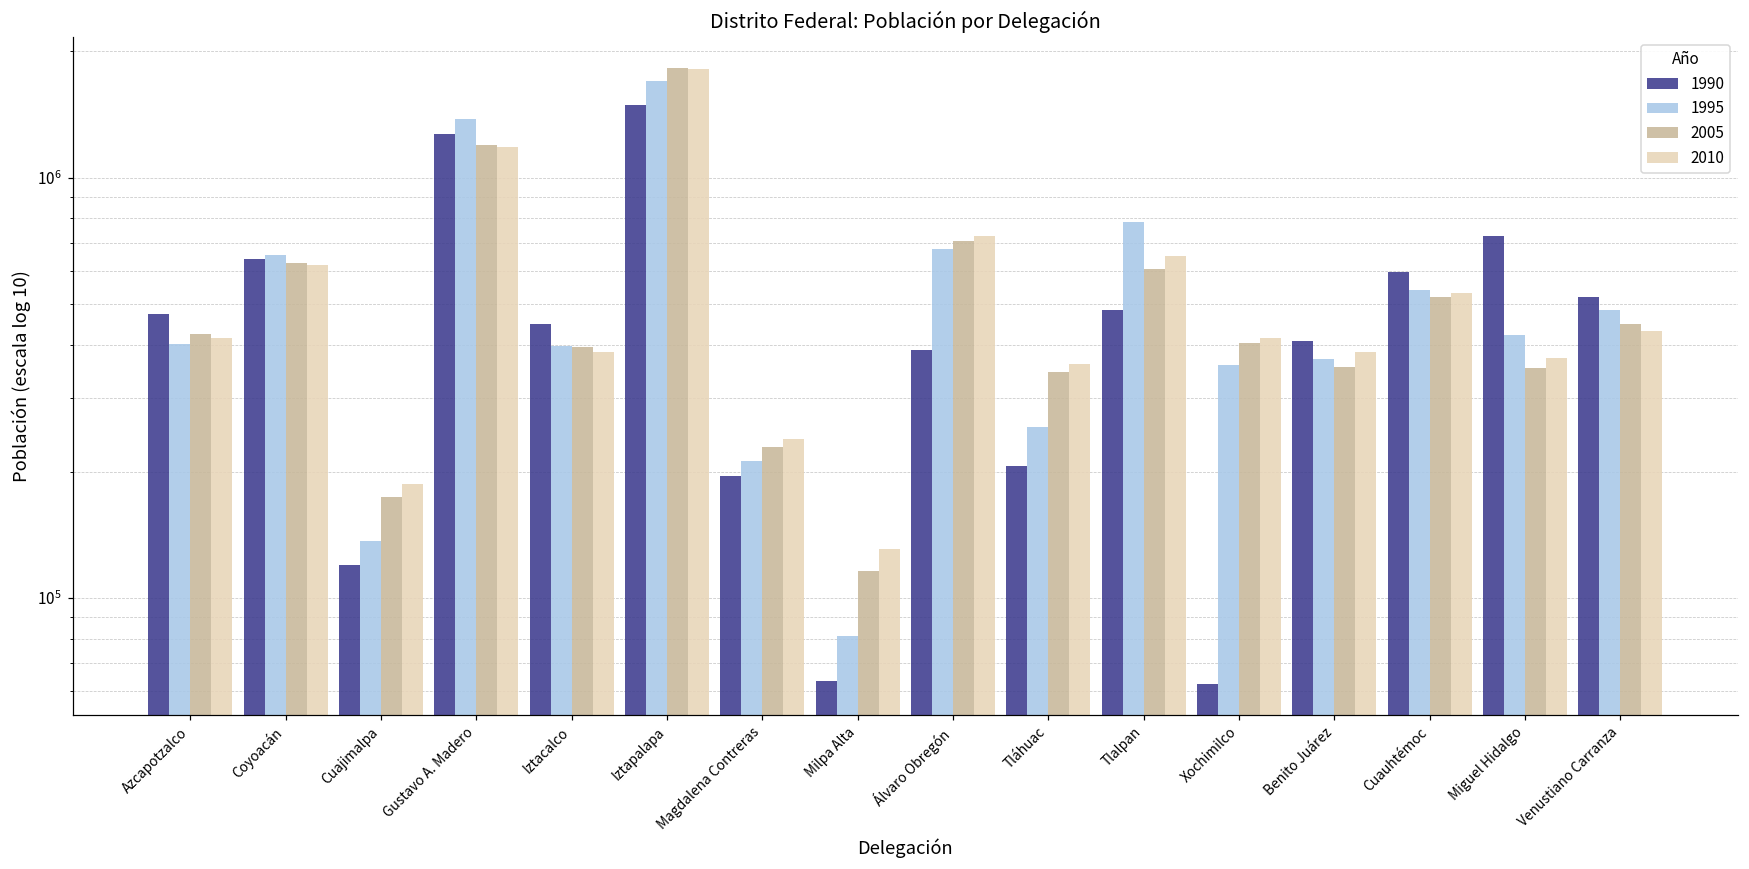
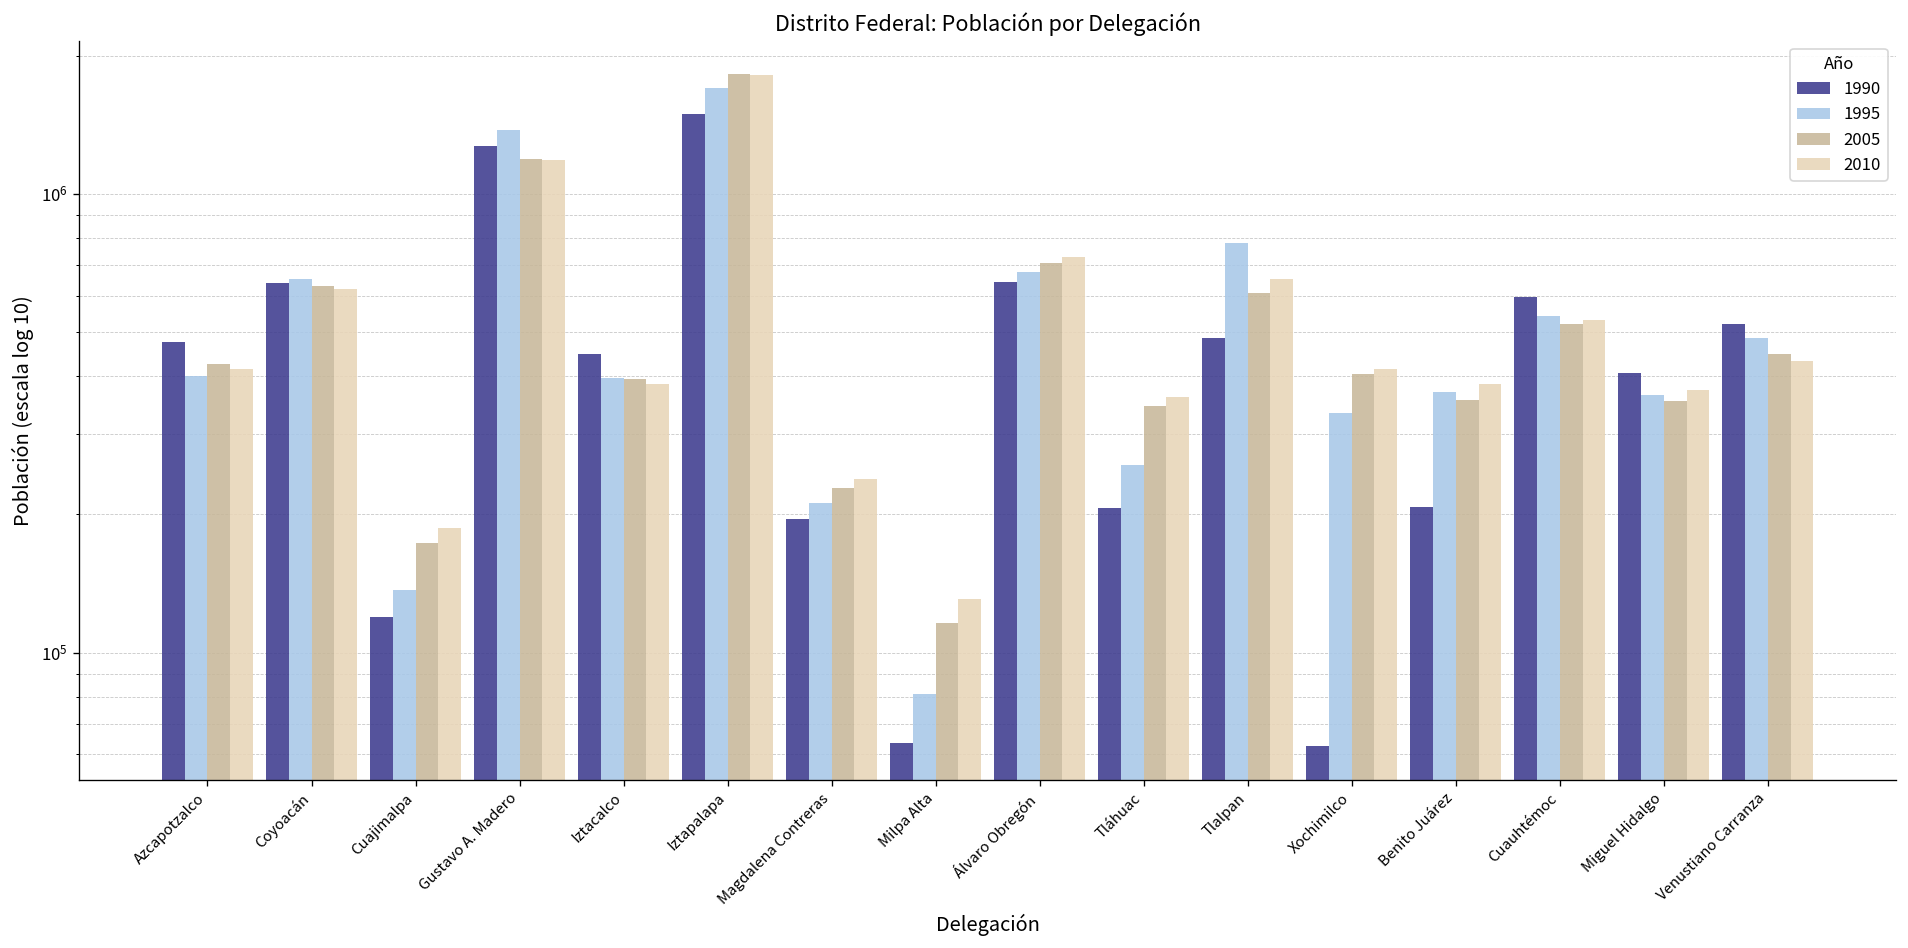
  {
    "1990": {
      "Azcapotzalco": 470000,
      "Coyoacán": 640000,
      "Cuajimalpa": 120000,
      "Gustavo A. Madero": 1270000,
      "Iztacalco": 450000,
      "Iztapalapa": 1490000,
      "Magdalena Contreras": 200000,
      "Milpa Alta": 64000,
-     "Álvaro Obregón": 390000,
+     "Álvaro Obregón": 640000,
      "Tláhuac": 210000,
      "Tlalpan": 480000,
      "Xochimilco": 63000,
-     "Benito Juárez": 410000,
+     "Benito Juárez": 210000,
      "Cuauhtémoc": 600000,
-     "Miguel Hidalgo": 730000,
+     "Miguel Hidalgo": 410000,
      "Venustiano Carranza": 520000
    },
    "1995": {
      "Azcapotzalco": 400000,
      "Coyoacán": 650000,
      "Cuajimalpa": 137000,
      "Gustavo A. Madero": 1380000,
      "Iztacalco": 400000,
      "Iztapalapa": 1700000,
      "Magdalena Contreras": 210000,
      "Milpa Alta": 81000,
      "Álvaro Obregón": 680000,
      "Tláhuac": 260000,
      "Tlalpan": 780000,
-     "Xochimilco": 360000,
+     "Xochimilco": 330000,
      "Benito Juárez": 370000,
      "Cuauhtémoc": 540000,
-     "Miguel Hidalgo": 420000,
+     "Miguel Hidalgo": 360000,
      "Venustiano Carranza": 490000
    }
  }
